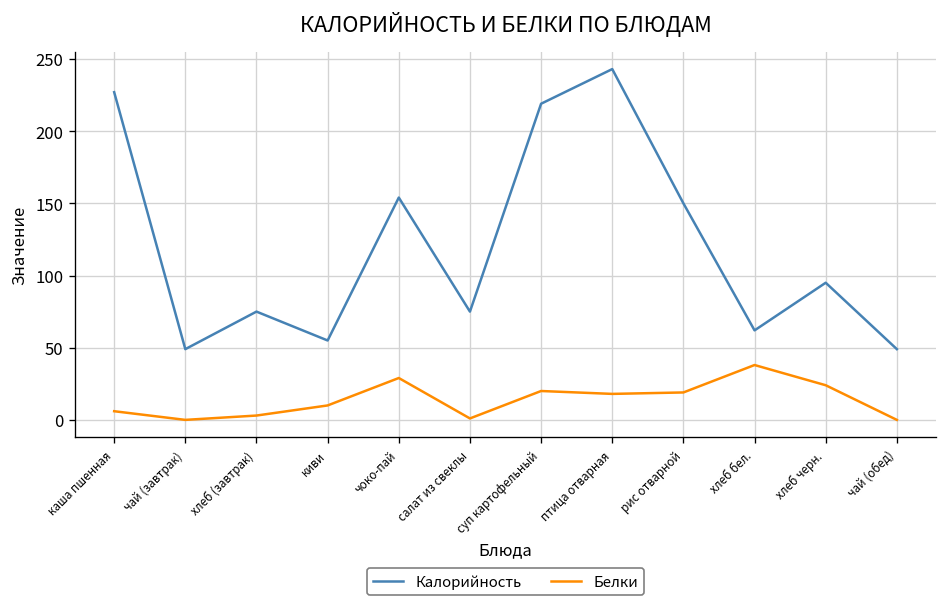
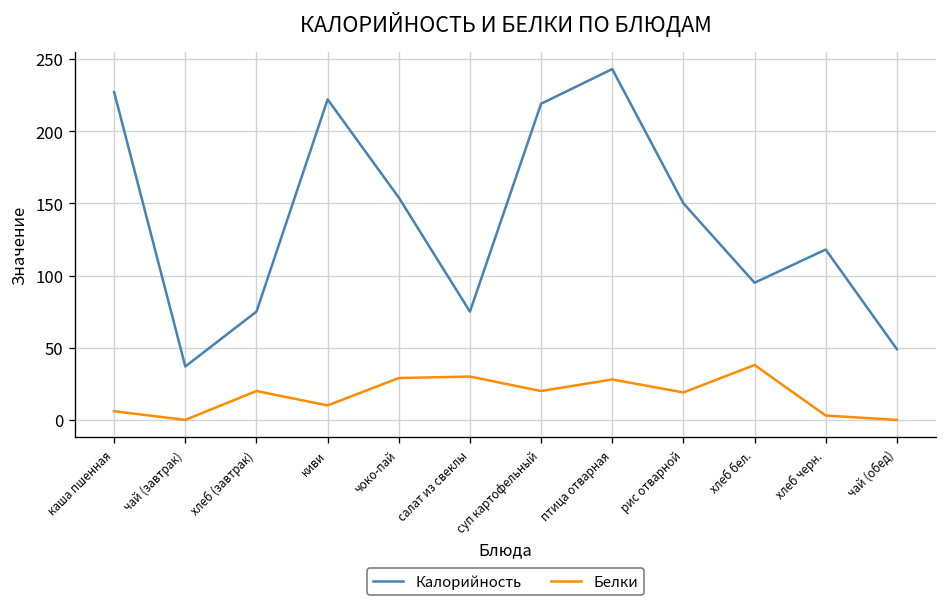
  {
    "Калорийность": {
      "каша пшенная": 227,
-     "чай (завтрак)": 49,
+     "чай (завтрак)": 37,
      "хлеб (завтрак)": 75,
-     "киви": 55,
+     "киви": 222,
      "чоко-пай": 154,
      "салат из свеклы": 75,
      "суп картофельный": 219,
      "птица отварная": 243,
      "рис отварной": 150,
-     "хлеб бел.": 62,
-     "хлеб черн.": 95,
+     "хлеб бел.": 95,
+     "хлеб черн.": 118,
      "чай (обед)": 49
    },
    "Белки": {
      "каша пшенная": 6,
      "чай (завтрак)": 0,
-     "хлеб (завтрак)": 3,
+     "хлеб (завтрак)": 20,
      "киви": 10,
      "чоко-пай": 29,
-     "салат из свеклы": 1,
+     "салат из свеклы": 30,
      "суп картофельный": 20,
-     "птица отварная": 18,
+     "птица отварная": 28,
      "рис отварной": 19,
      "хлеб бел.": 38,
-     "хлеб черн.": 24,
+     "хлеб черн.": 3,
      "чай (обед)": 0
    }
  }
